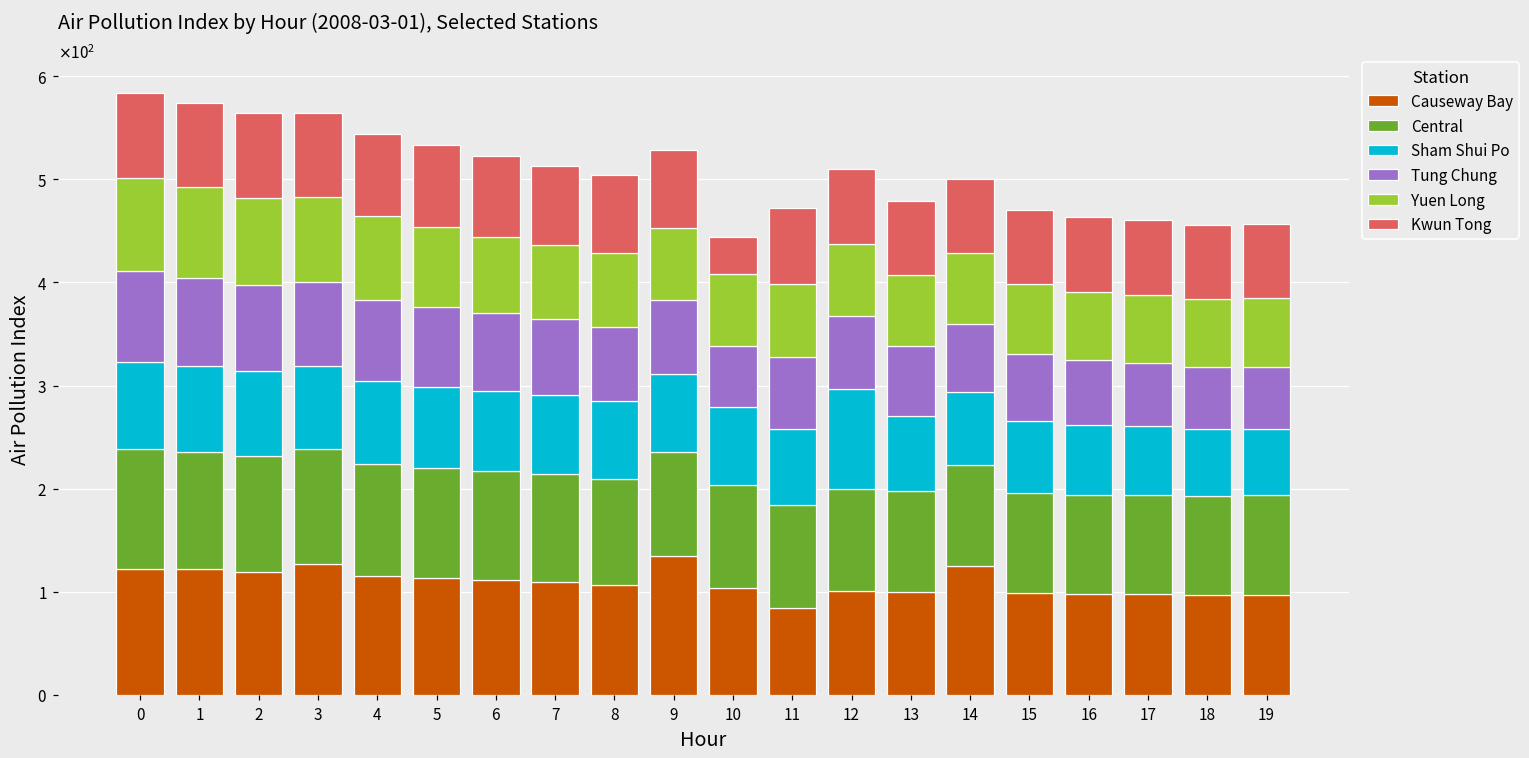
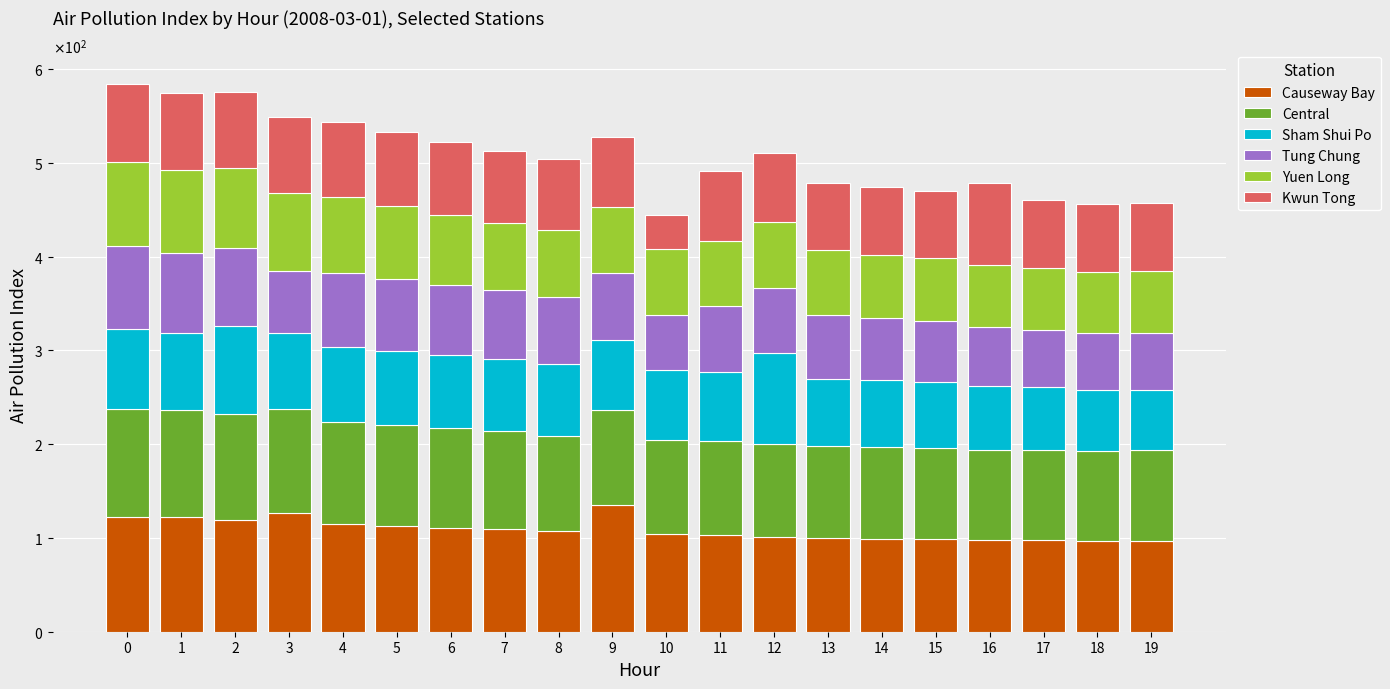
  {
    "Causeway Bay": {
      "0": 120,
      "1": 120,
      "2": 120,
      "3": 130,
      "4": 120,
      "5": 110,
      "6": 110,
      "7": 110,
      "8": 110,
      "9": 140,
      "10": 100,
-     "11": 80,
+     "11": 100,
      "12": 100,
      "13": 100,
-     "14": 130,
+     "14": 100,
      "15": 100,
      "16": 100,
      "17": 100,
      "18": 100,
      "19": 100
    },
    "Sham Shui Po": {
      "0": 90,
      "1": 80,
-     "2": 80,
+     "2": 90,
      "3": 80,
      "4": 80,
      "5": 80,
      "6": 80,
      "7": 80,
      "8": 80,
      "9": 80,
      "10": 80,
      "11": 70,
      "12": 100,
      "13": 70,
      "14": 70,
      "15": 70,
      "16": 70,
      "17": 70,
      "18": 70,
      "19": 60
    },
    "Tung Chung": {
      "0": 90,
      "1": 90,
      "2": 80,
-     "3": 80,
+     "3": 70,
      "4": 80,
      "5": 80,
      "6": 80,
      "7": 70,
      "8": 70,
      "9": 70,
      "10": 60,
      "11": 70,
      "12": 70,
      "13": 70,
      "14": 70,
      "15": 70,
      "16": 60,
      "17": 60,
      "18": 60,
      "19": 60
    },
    "Kwun Tong": {
      "0": 80,
      "1": 80,
      "2": 80,
      "3": 80,
      "4": 80,
      "5": 80,
      "6": 80,
      "7": 80,
      "8": 80,
      "9": 80,
      "10": 40,
      "11": 70,
      "12": 70,
      "13": 70,
      "14": 70,
      "15": 70,
-     "16": 70,
+     "16": 90,
      "17": 70,
      "18": 70,
      "19": 70
    }
  }
